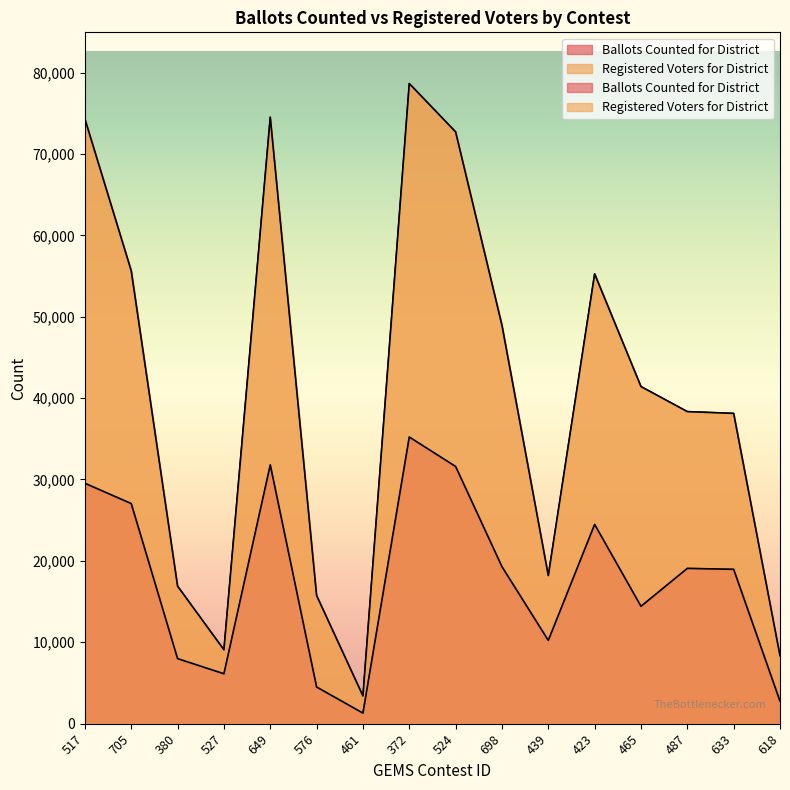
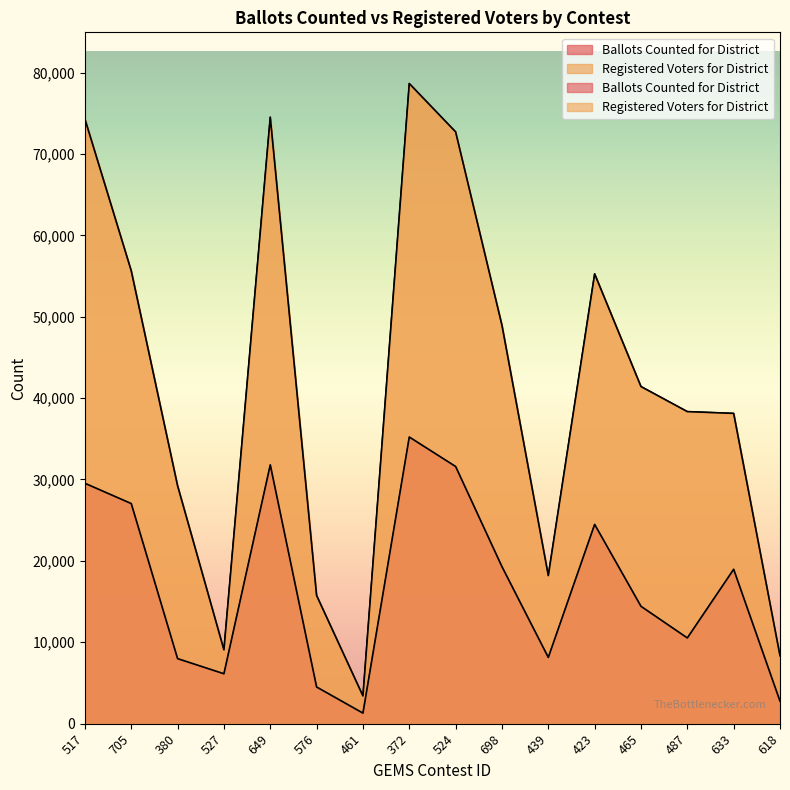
  {
    "Ballots Counted for District": {
      "517": "30,000",
      "705": "27,000",
      "380": "8,000",
      "527": "6,000",
      "649": "32,000",
      "576": "5,000",
      "461": "1,000",
      "372": "35,000",
      "524": "32,000",
      "698": "19,000",
-     "439": "10,000",
+     "439": "8,000",
      "423": "24,000",
      "465": "14,000",
-     "487": "19,000",
+     "487": "11,000",
      "633": "19,000",
      "618": "3,000"
    },
    "Registered Voters for District": {
      "517": "74,000",
      "705": "56,000",
-     "380": "17,000",
+     "380": "29,000",
      "527": "9,000",
      "649": "75,000",
      "576": "16,000",
      "461": "3,000",
      "372": "79,000",
      "524": "73,000",
      "698": "49,000",
      "439": "18,000",
      "423": "55,000",
      "465": "41,000",
      "487": "38,000",
      "633": "38,000",
      "618": "8,000"
    }
  }
